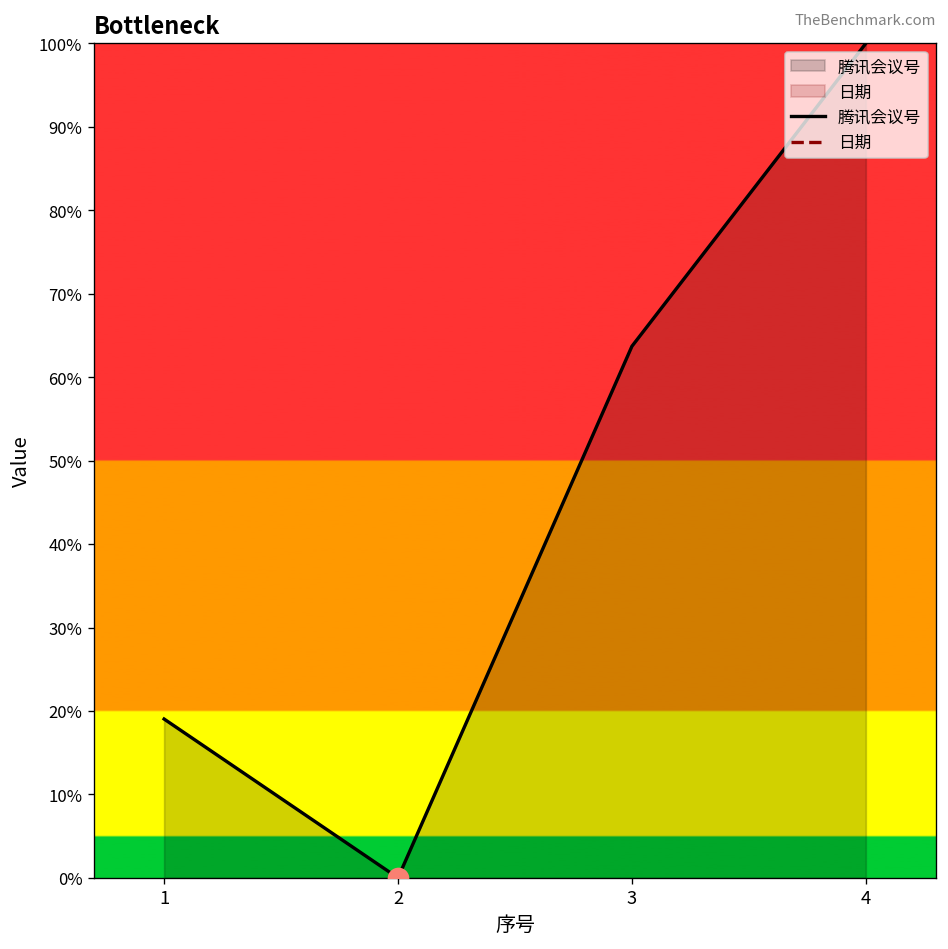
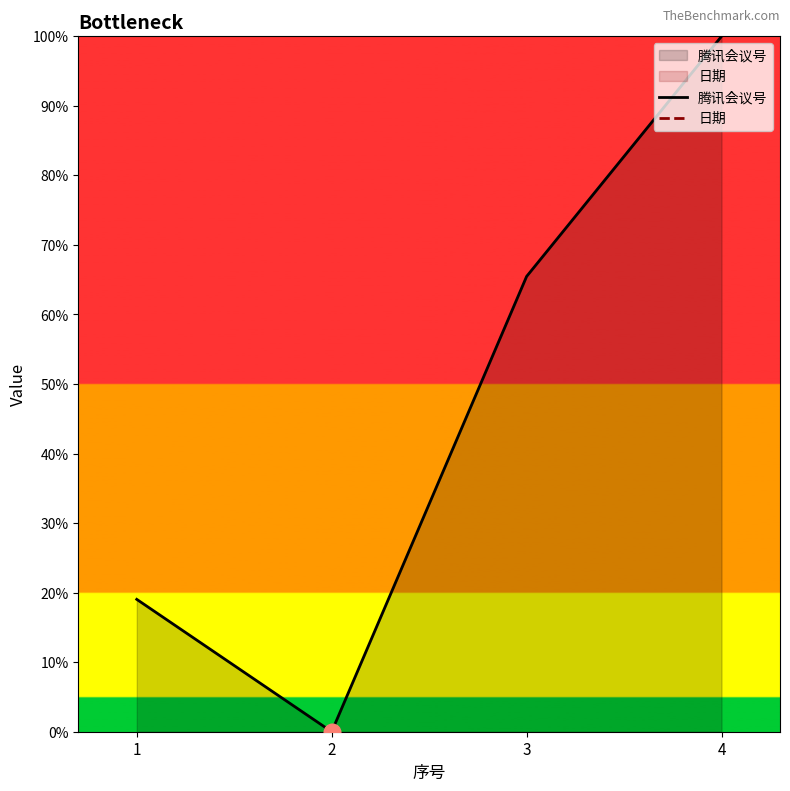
  {
    "腾讯会议号": {
      "1": "19%",
-     "3": "64%",
+     "3": "65%",
      "4": "100%"
    }
  }
